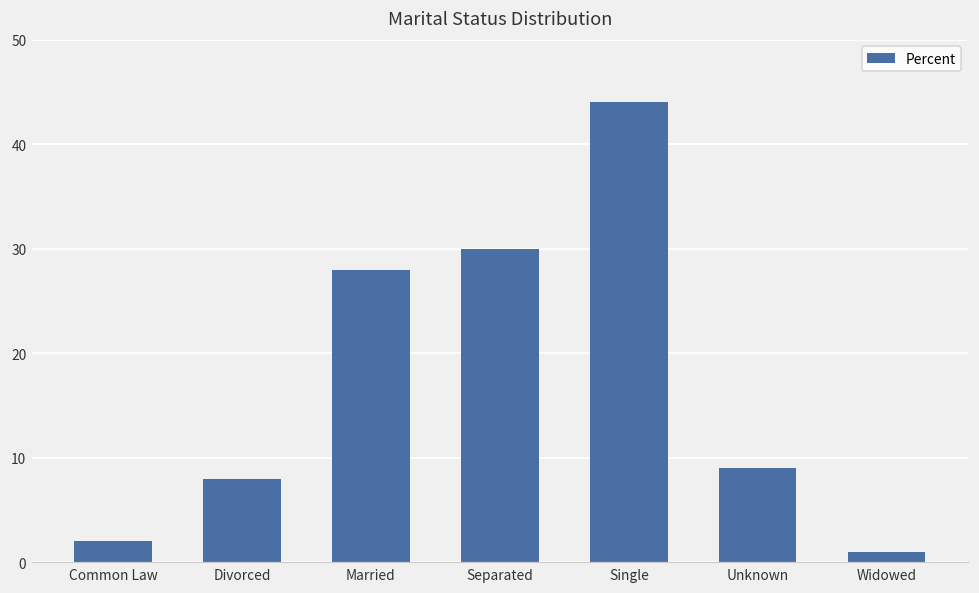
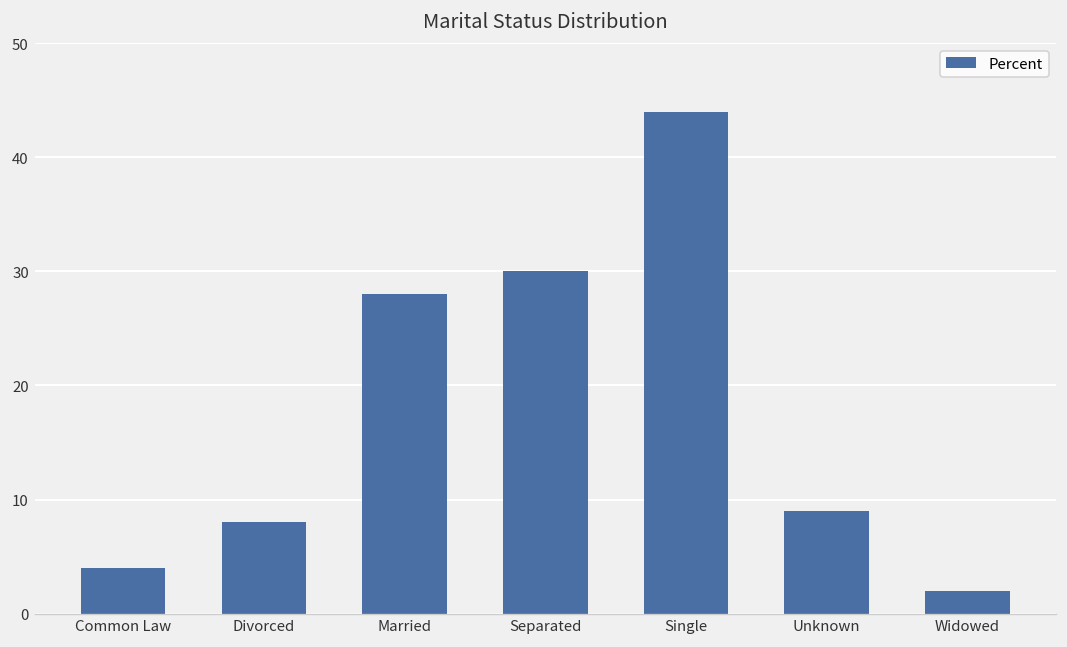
  {
-   "Common Law": 2,
+   "Common Law": 4,
    "Divorced": 8,
    "Married": 28,
    "Separated": 30,
    "Single": 44,
    "Unknown": 9,
-   "Widowed": 1
+   "Widowed": 2
  }
